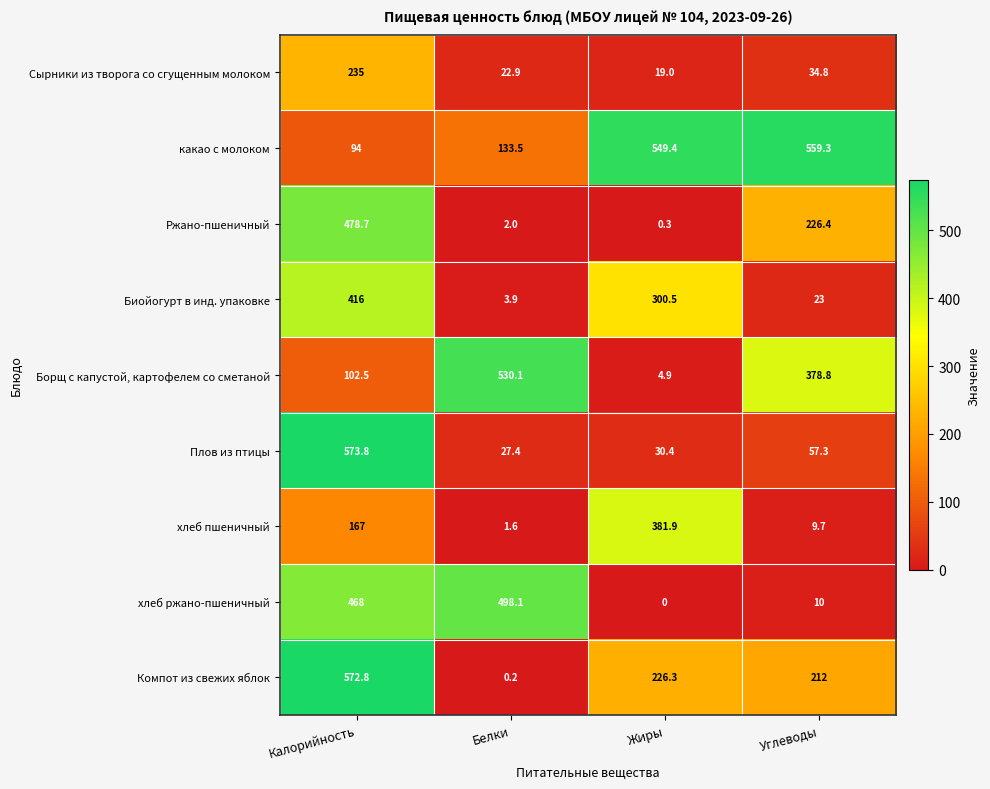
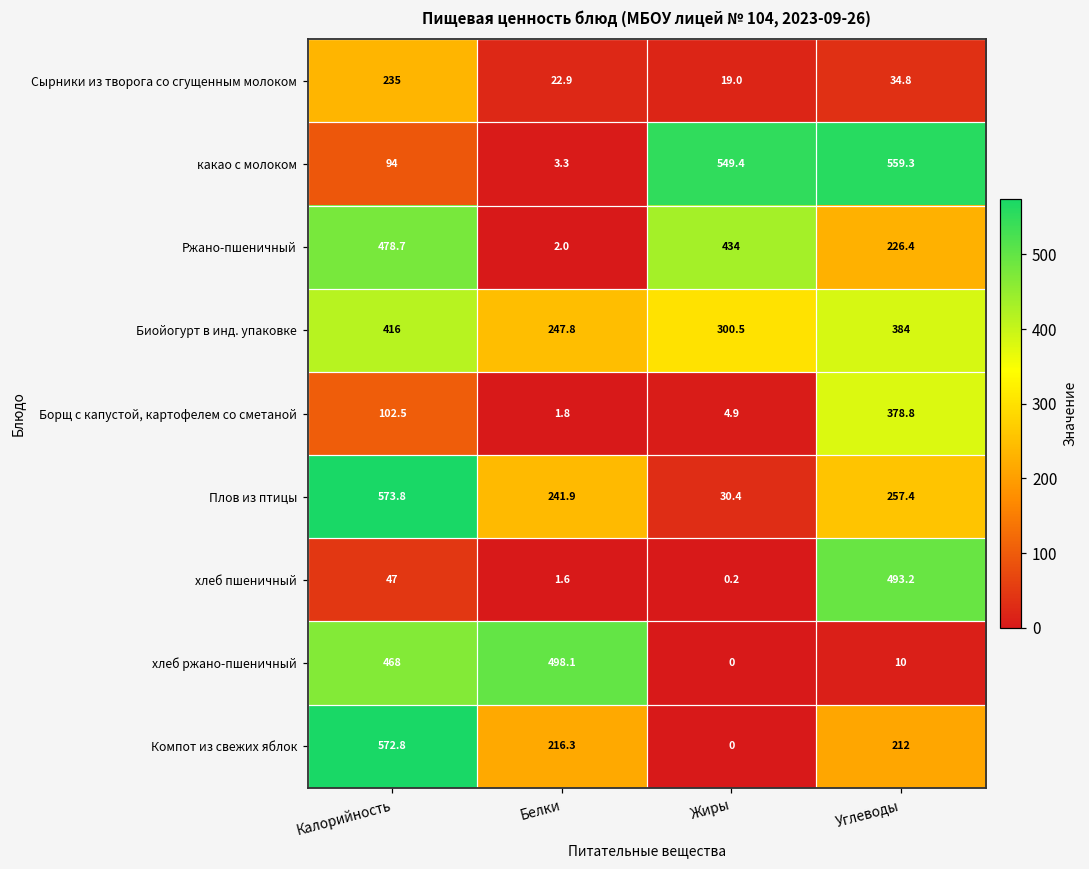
  {
    "Сырники из творога со сгущенным молоком": {
      "Калорийность": 235,
      "Белки": 22.9,
      "Жиры": 19.0,
      "Углеводы": 34.8
    },
    "какао с молоком": {
      "Калорийность": 94,
-     "Белки": 133.5,
+     "Белки": 3.3,
      "Жиры": 549.4,
      "Углеводы": 559.3
    },
    "Ржано-пшеничный": {
      "Калорийность": 478.7,
      "Белки": 2.0,
-     "Жиры": 0.3,
+     "Жиры": 434,
      "Углеводы": 226.4
    },
    "Биойогурт в инд. упаковке": {
      "Калорийность": 416,
-     "Белки": 3.9,
+     "Белки": 247.8,
      "Жиры": 300.5,
-     "Углеводы": 23
+     "Углеводы": 384
    },
    "Борщ с капустой, картофелем со сметаной": {
      "Калорийность": 102.5,
-     "Белки": 530.1,
+     "Белки": 1.8,
      "Жиры": 4.9,
      "Углеводы": 378.8
    },
    "Плов из птицы": {
      "Калорийность": 573.8,
-     "Белки": 27.4,
+     "Белки": 241.9,
      "Жиры": 30.4,
-     "Углеводы": 57.3
+     "Углеводы": 257.4
    },
    "хлеб пшеничный": {
-     "Калорийность": 167,
+     "Калорийность": 47,
      "Белки": 1.6,
-     "Жиры": 381.9,
-     "Углеводы": 9.7
+     "Жиры": 0.2,
+     "Углеводы": 493.2
    },
    "хлеб ржано-пшеничный": {
      "Калорийность": 468,
      "Белки": 498.1,
      "Жиры": 0,
      "Углеводы": 10
    },
    "Компот из свежих яблок": {
      "Калорийность": 572.8,
-     "Белки": 0.2,
-     "Жиры": 226.3,
+     "Белки": 216.3,
+     "Жиры": 0,
      "Углеводы": 212
    }
  }
